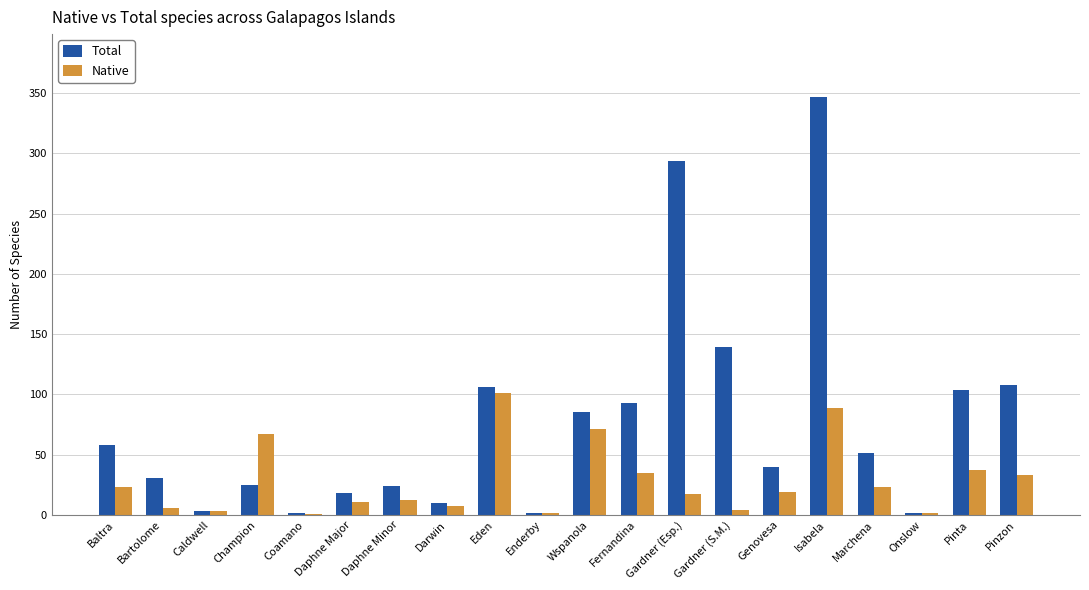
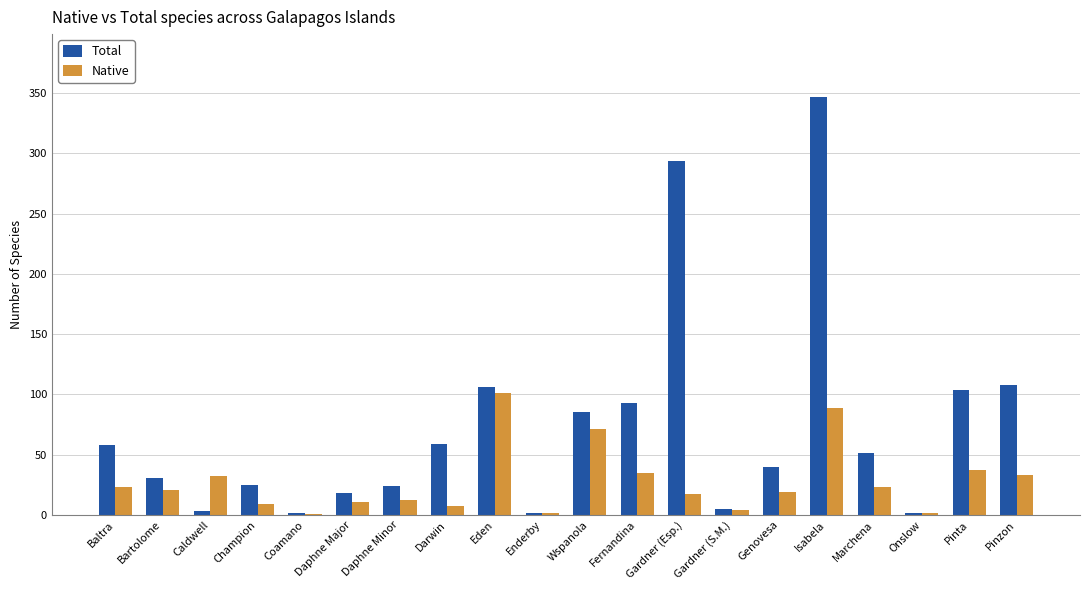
  {
    "Total": {
      "Baltra": 58,
      "Bartolome": 31,
      "Caldwell": 3,
      "Champion": 25,
      "Daphne Major": 18,
      "Daphne Minor": 24,
-     "Darwin": 10,
+     "Darwin": 59,
      "Eden": 106,
      "Wspanola": 85,
      "Fernandina": 93,
      "Gardner (Esp.)": 294,
-     "Gardner (S.M.)": 139,
+     "Gardner (S.M.)": 5,
      "Genovesa": 40,
      "Isabela": 347,
      "Marchena": 51,
      "Pinta": 104,
      "Pinzon": 108
    },
    "Native": {
      "Baltra": 23,
-     "Bartolome": 6,
-     "Caldwell": 3,
-     "Champion": 67,
+     "Bartolome": 21,
+     "Caldwell": 32,
+     "Champion": 9,
      "Daphne Major": 11,
      "Daphne Minor": 12,
      "Darwin": 7,
      "Eden": 101,
      "Wspanola": 71,
      "Fernandina": 35,
      "Gardner (Esp.)": 17,
      "Gardner (S.M.)": 4,
      "Genovesa": 19,
      "Isabela": 89,
      "Marchena": 23,
      "Pinta": 37,
      "Pinzon": 33
    }
  }
